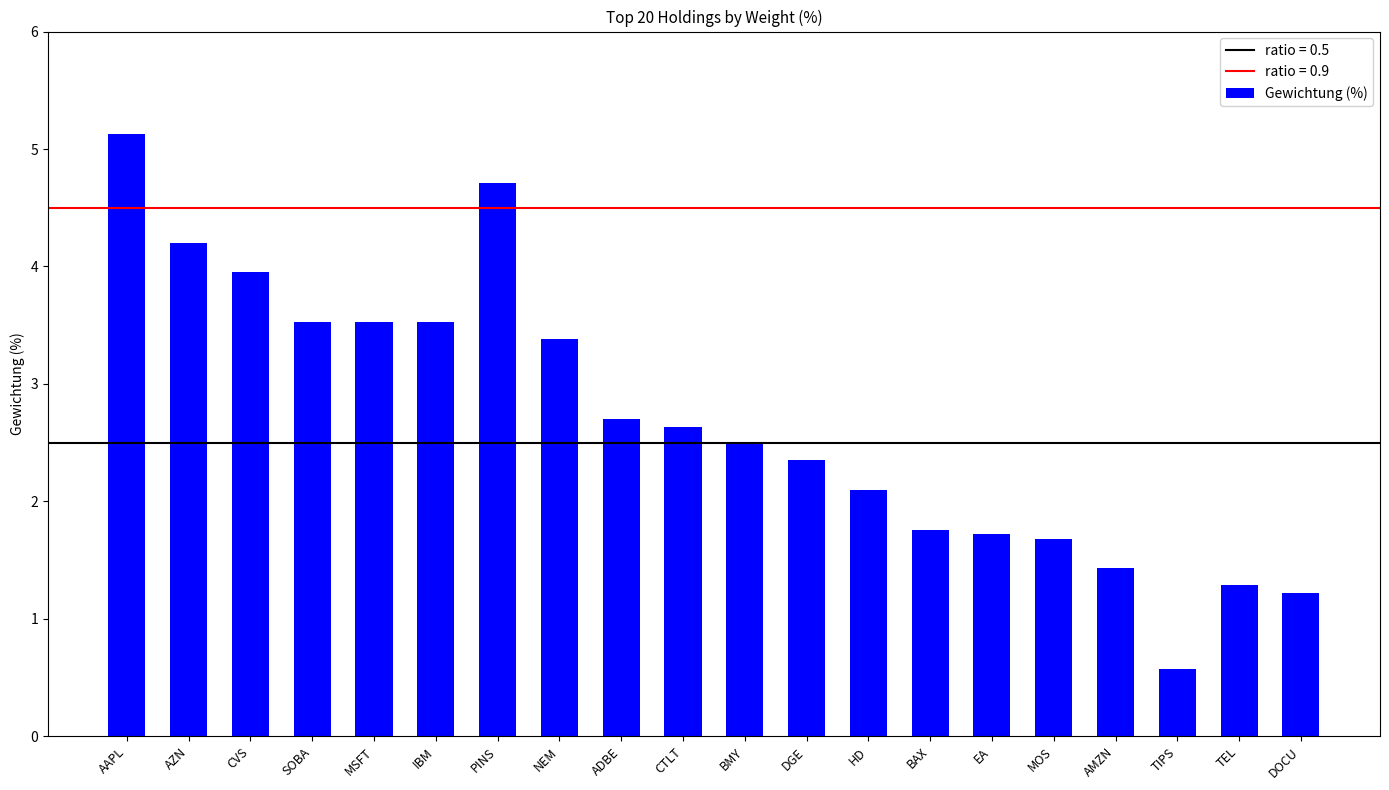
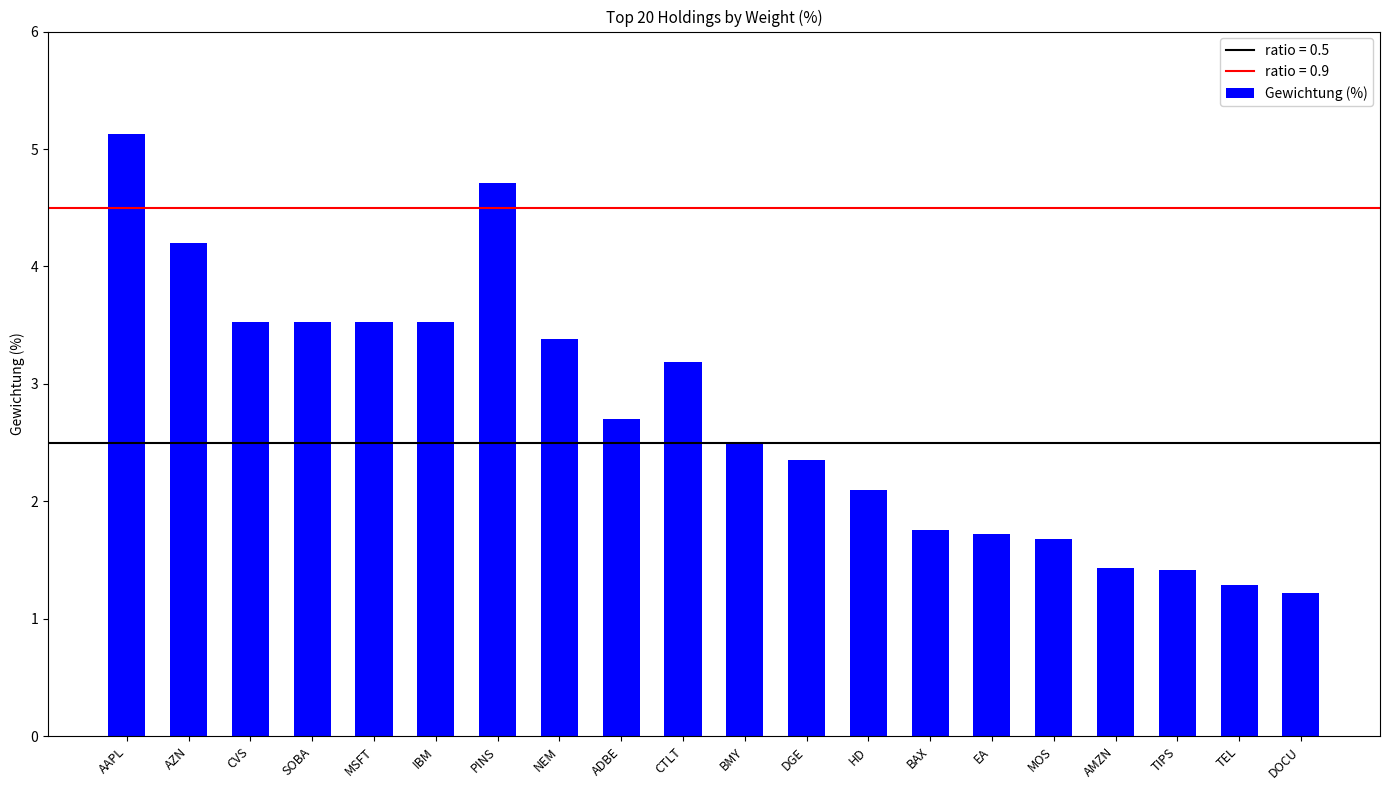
  {
    "AAPL": 5.13,
    "AZN": 4.20,
-   "CVS": 3.95,
+   "CVS": 3.53,
    "SOBA": 3.53,
    "MSFT": 3.53,
    "IBM": 3.53,
    "PINS": 4.71,
    "NEM": 3.38,
    "ADBE": 2.70,
-   "CTLT": 2.63,
+   "CTLT": 3.19,
    "BMY": 2.49,
    "DGE": 2.35,
    "HD": 2.10,
    "BAX": 1.76,
    "EA": 1.72,
    "MOS": 1.68,
    "AMZN": 1.43,
-   "TIPS": 0.57,
+   "TIPS": 1.42,
    "TEL": 1.29,
    "DOCU": 1.22
  }
